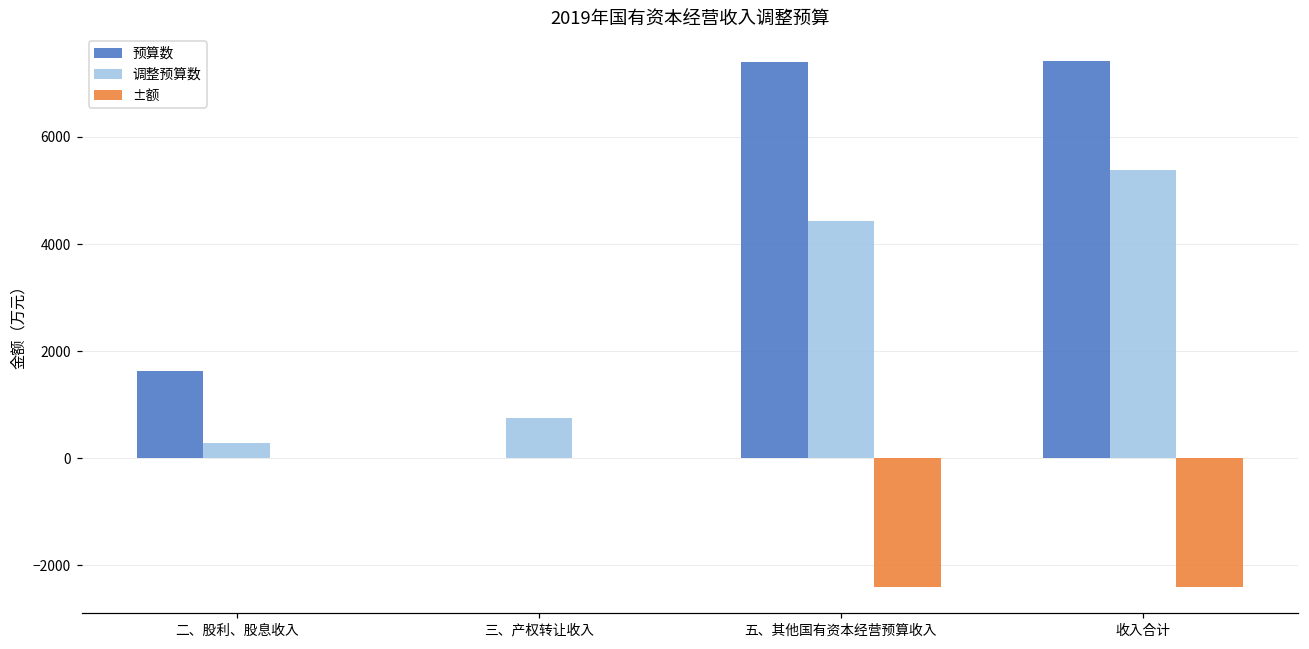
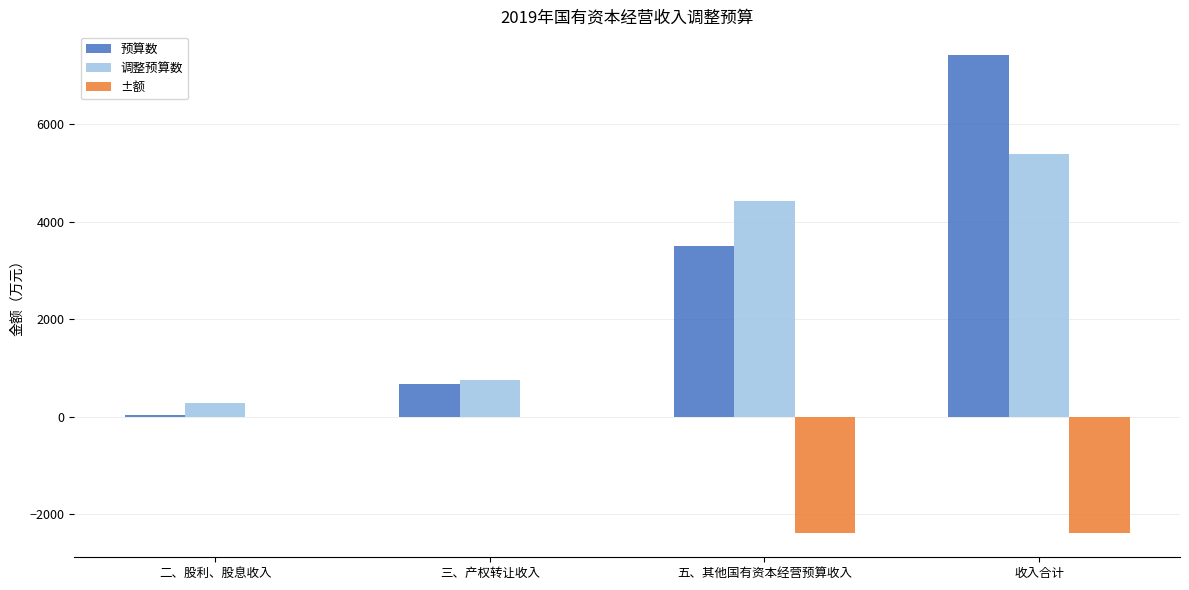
  {
    "预算数": {
-     "二、股利、股息收入": 1600,
-     "三、产权转让收入": 0,
-     "五、其他国有资本经营预算收入": 7400,
+     "二、股利、股息收入": 0,
+     "三、产权转让收入": 700,
+     "五、其他国有资本经营预算收入": 3500,
      "收入合计": 7400
    },
    "调整预算数": {
      "二、股利、股息收入": 300,
      "三、产权转让收入": 800,
      "五、其他国有资本经营预算收入": 4400,
      "收入合计": 5400
    },
    "±额": {
      "二、股利、股息收入": 0,
      "三、产权转让收入": 0,
      "五、其他国有资本经营预算收入": -2400,
      "收入合计": -2400
    }
  }
